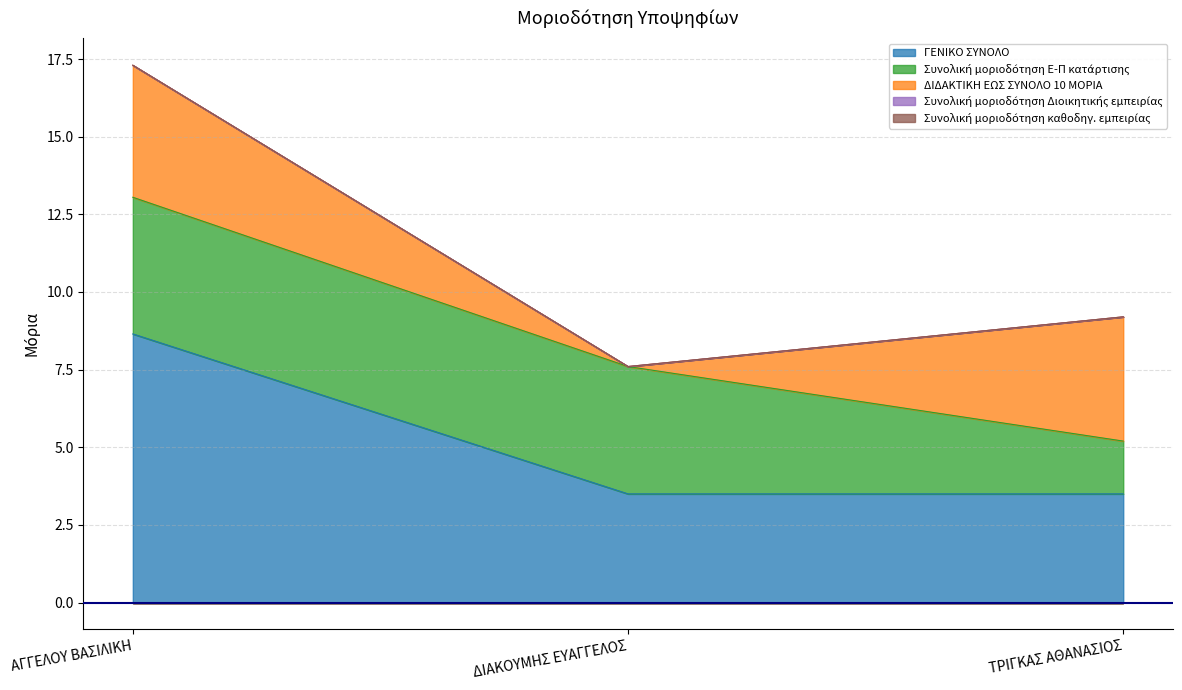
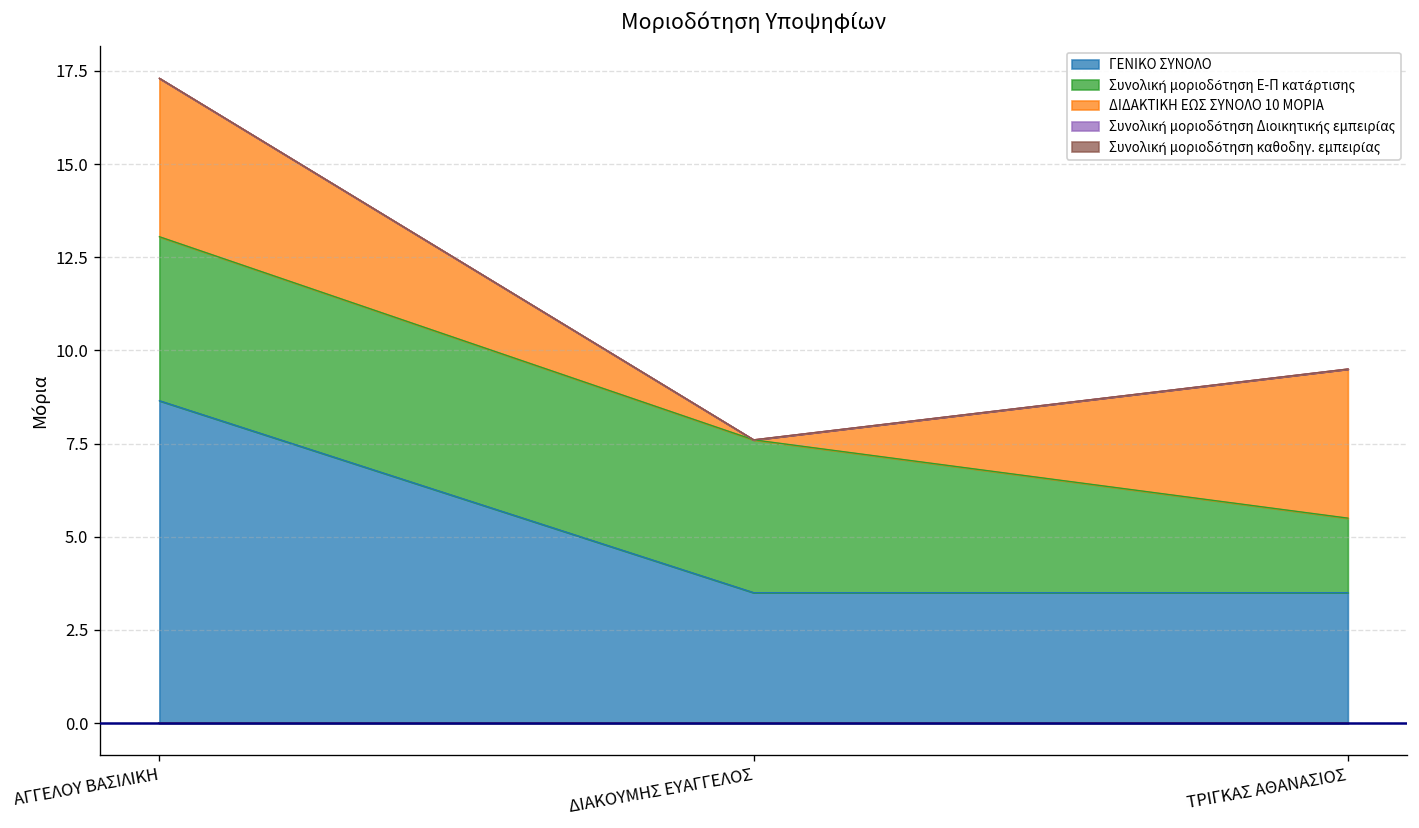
  {
    "Συνολική μοριοδότηση Ε-Π κατάρτισης": {
      "ΑΓΓΕΛΟΥ ΒΑΣΙΛΙΚΗ": 4.4,
-     "ΤΡΙΓΚΑΣ ΑΘΑΝΑΣΙΟΣ": 1.7
+     "ΤΡΙΓΚΑΣ ΑΘΑΝΑΣΙΟΣ": 2.0
    }
  }
